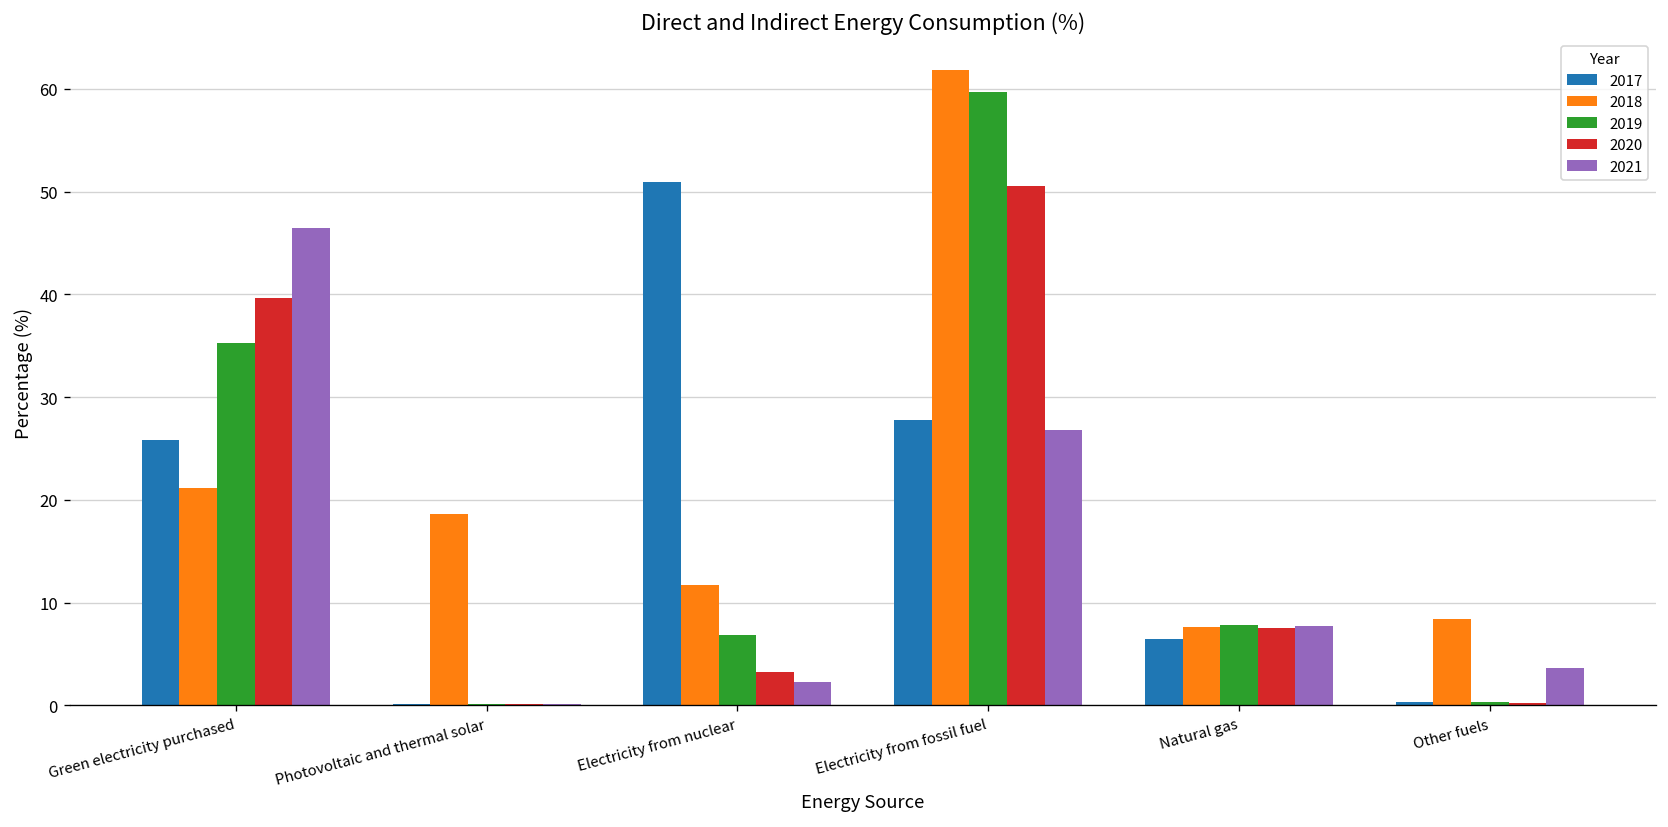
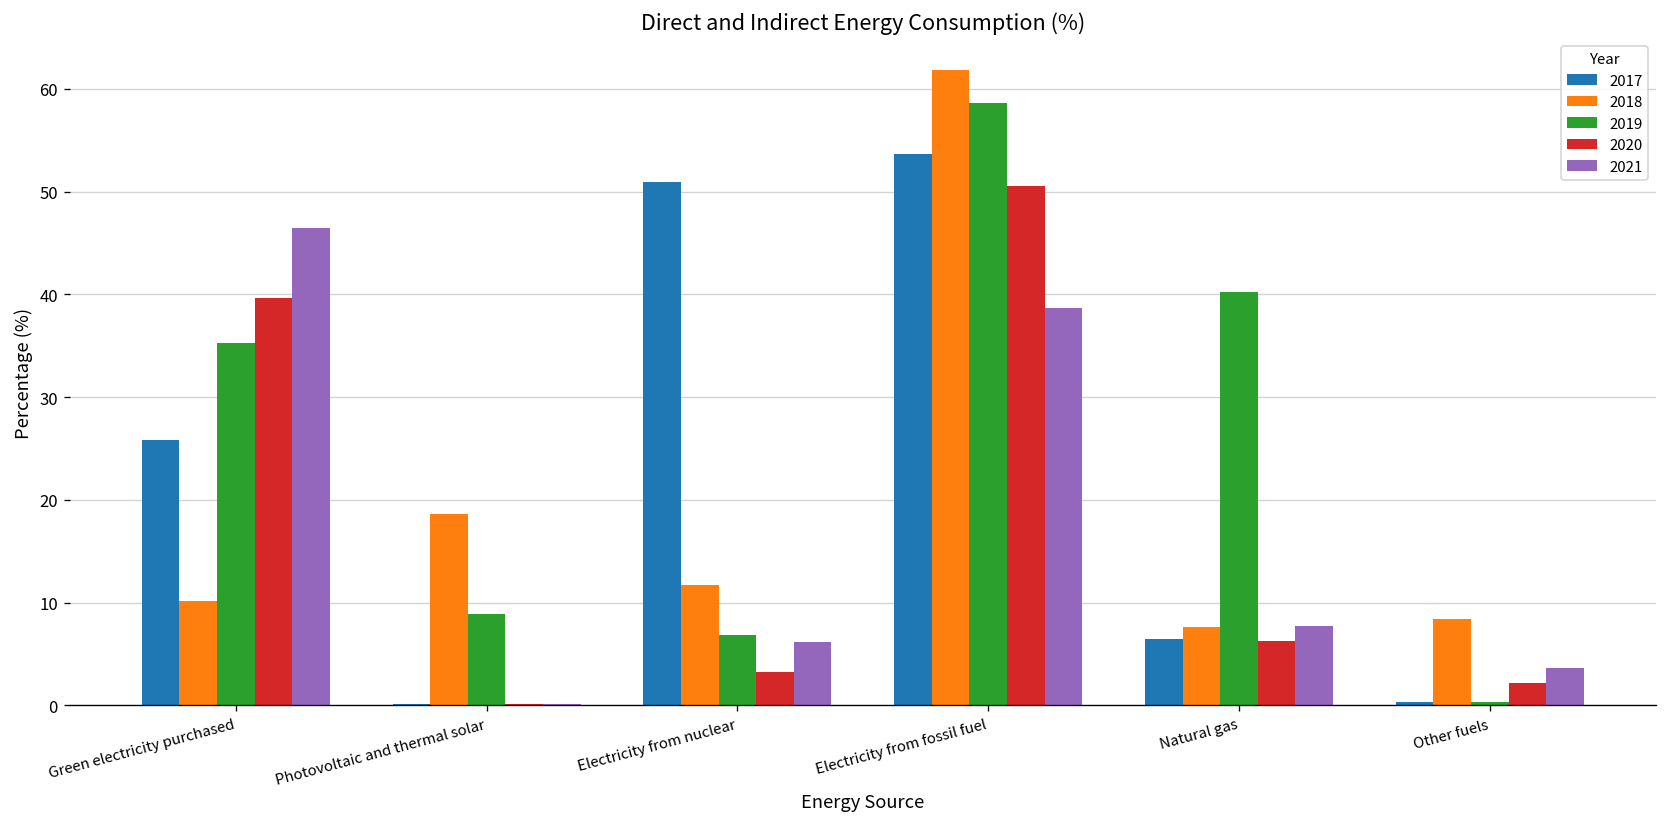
  {
    "2017": {
      "Green electricity purchased": 26,
      "Electricity from nuclear": 51,
-     "Electricity from fossil fuel": 28,
+     "Electricity from fossil fuel": 54,
      "Natural gas": 7,
      "Other fuels": 0
    },
    "2018": {
-     "Green electricity purchased": 21,
+     "Green electricity purchased": 10,
      "Photovoltaic and thermal solar": 19,
      "Electricity from nuclear": 12,
      "Electricity from fossil fuel": 62,
      "Natural gas": 8,
      "Other fuels": 8
    },
    "2019": {
      "Green electricity purchased": 35,
-     "Photovoltaic and thermal solar": 0,
+     "Photovoltaic and thermal solar": 9,
      "Electricity from nuclear": 7,
-     "Electricity from fossil fuel": 60,
-     "Natural gas": 8,
+     "Electricity from fossil fuel": 59,
+     "Natural gas": 40,
      "Other fuels": 0
    },
    "2020": {
      "Green electricity purchased": 40,
      "Electricity from nuclear": 3,
      "Electricity from fossil fuel": 51,
-     "Natural gas": 8,
-     "Other fuels": 0
+     "Natural gas": 6,
+     "Other fuels": 2
    },
    "2021": {
      "Green electricity purchased": 47,
-     "Electricity from nuclear": 2,
-     "Electricity from fossil fuel": 27,
+     "Electricity from nuclear": 6,
+     "Electricity from fossil fuel": 39,
      "Natural gas": 8,
      "Other fuels": 4
    }
  }
